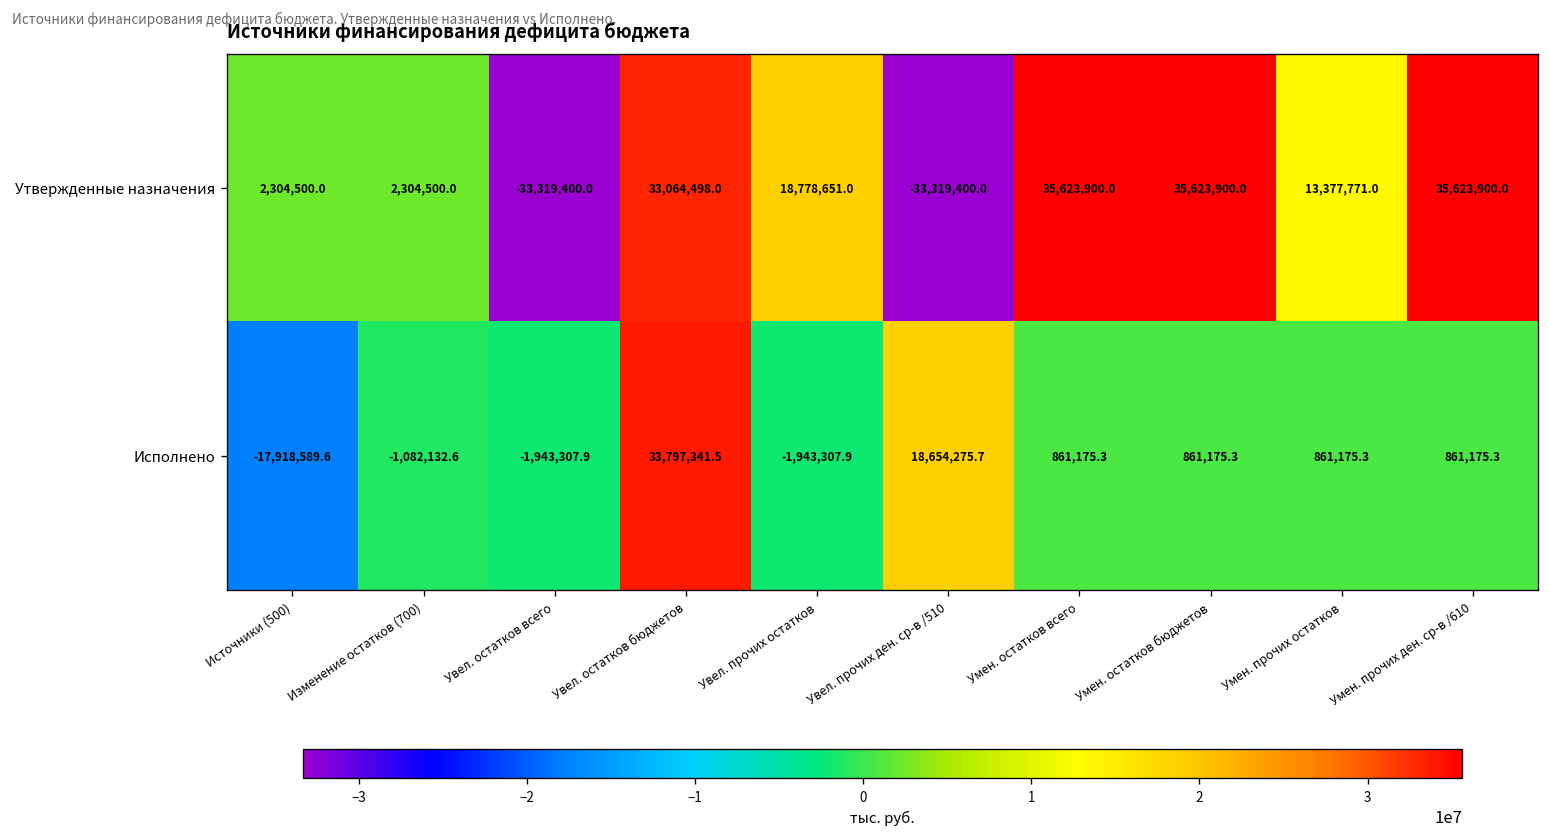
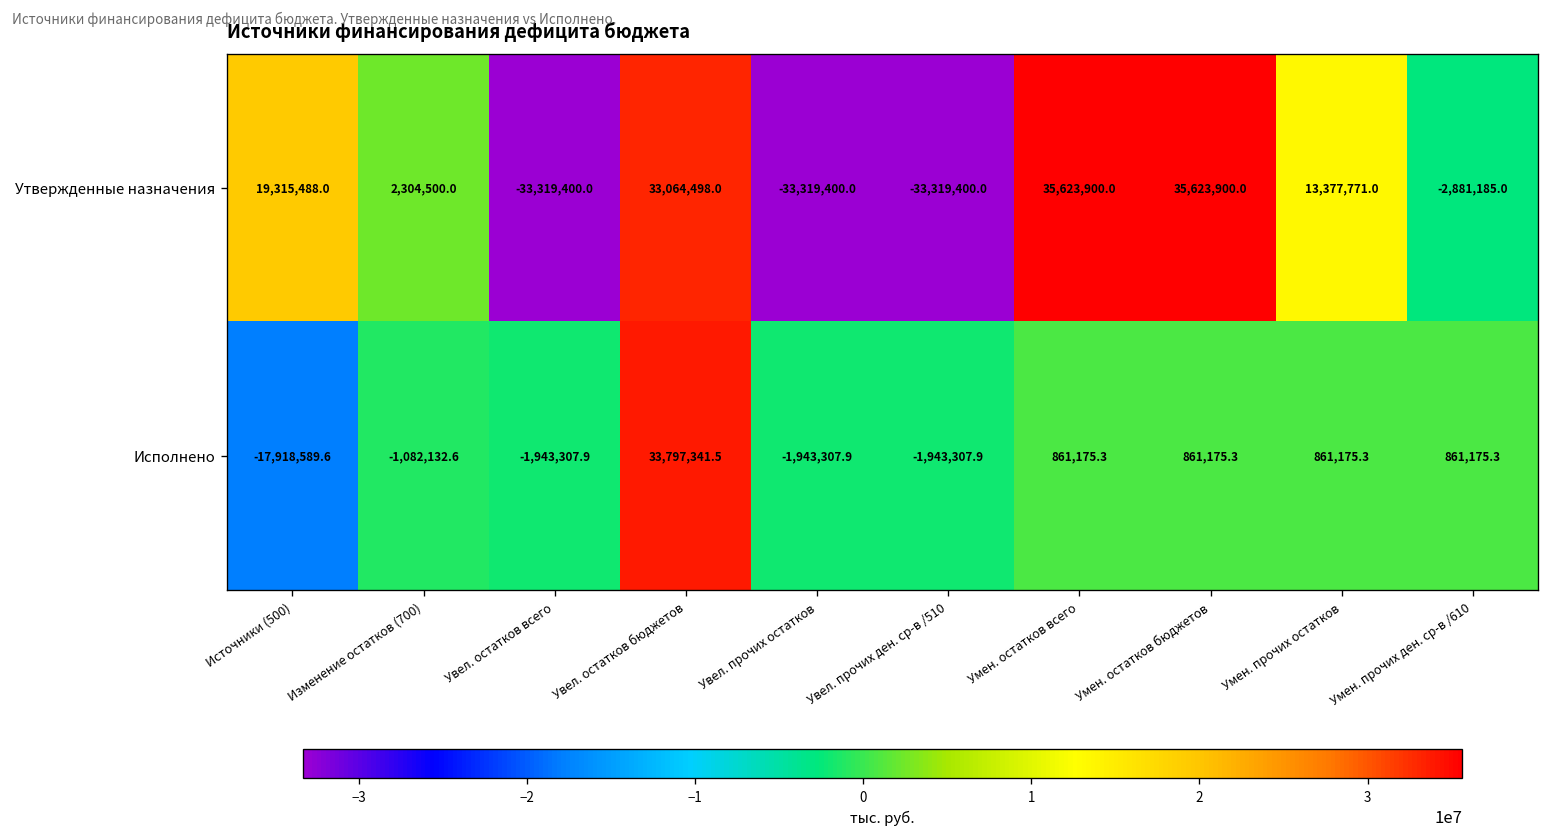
  {
    "Утвержденные назначения": {
-     "Источники (500)": "2,304,500.0",
+     "Источники (500)": "19,315,488.0",
      "Изменение остатков (700)": "2,304,500.0",
      "Увел. остатков всего": "-33,319,400.0",
      "Увел. остатков бюджетов": "33,064,498.0",
-     "Увел. прочих остатков": "18,778,651.0",
+     "Увел. прочих остатков": "-33,319,400.0",
      "Увел. прочих ден. ср-в /510": "-33,319,400.0",
      "Умен. остатков всего": "35,623,900.0",
      "Умен. остатков бюджетов": "35,623,900.0",
      "Умен. прочих остатков": "13,377,771.0",
-     "Умен. прочих ден. ср-в /610": "35,623,900.0"
+     "Умен. прочих ден. ср-в /610": "-2,881,185.0"
    },
    "Исполнено": {
      "Источники (500)": "-17,918,589.6",
      "Изменение остатков (700)": "-1,082,132.6",
      "Увел. остатков всего": "-1,943,307.9",
      "Увел. остатков бюджетов": "33,797,341.5",
      "Увел. прочих остатков": "-1,943,307.9",
-     "Увел. прочих ден. ср-в /510": "18,654,275.7",
+     "Увел. прочих ден. ср-в /510": "-1,943,307.9",
      "Умен. остатков всего": "861,175.3",
      "Умен. остатков бюджетов": "861,175.3",
      "Умен. прочих остатков": "861,175.3",
      "Умен. прочих ден. ср-в /610": "861,175.3"
    }
  }
